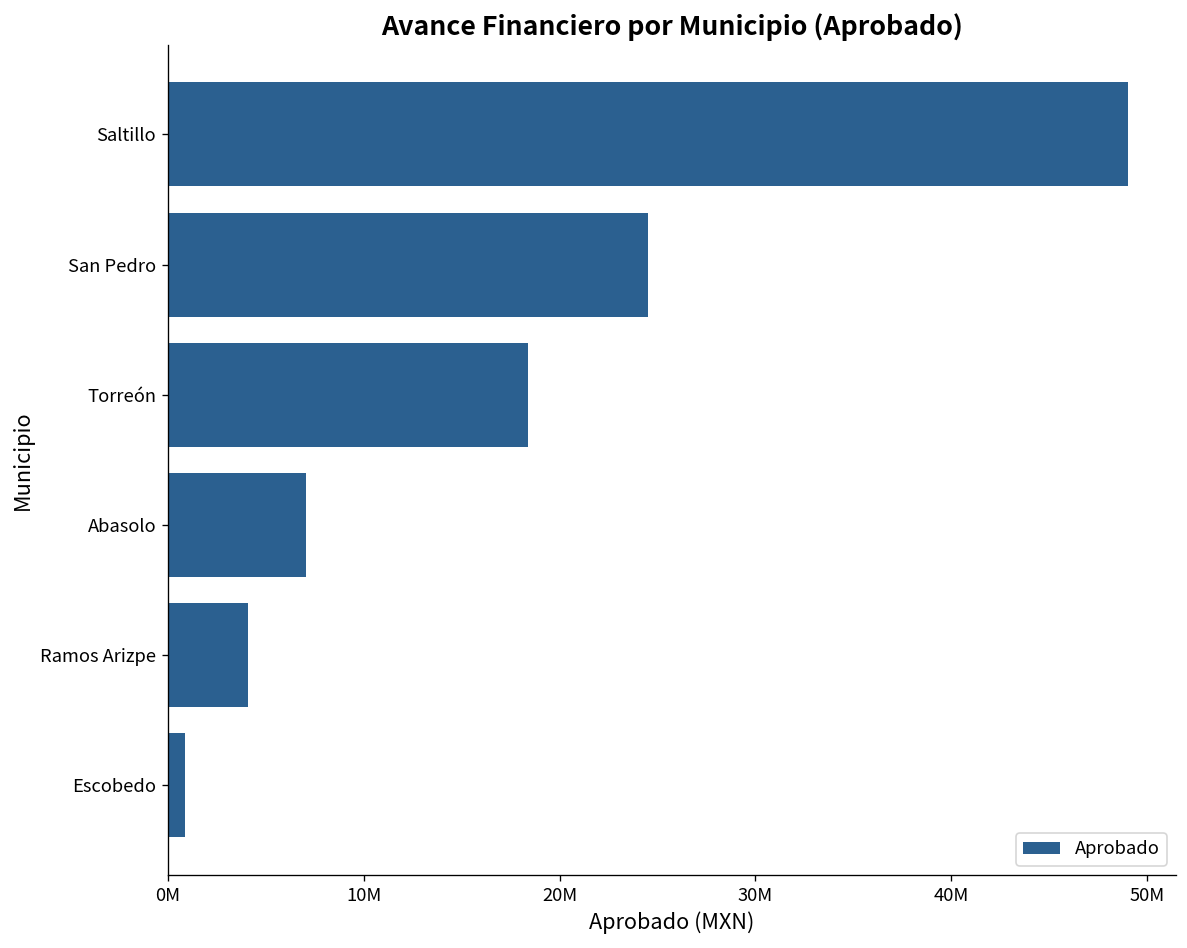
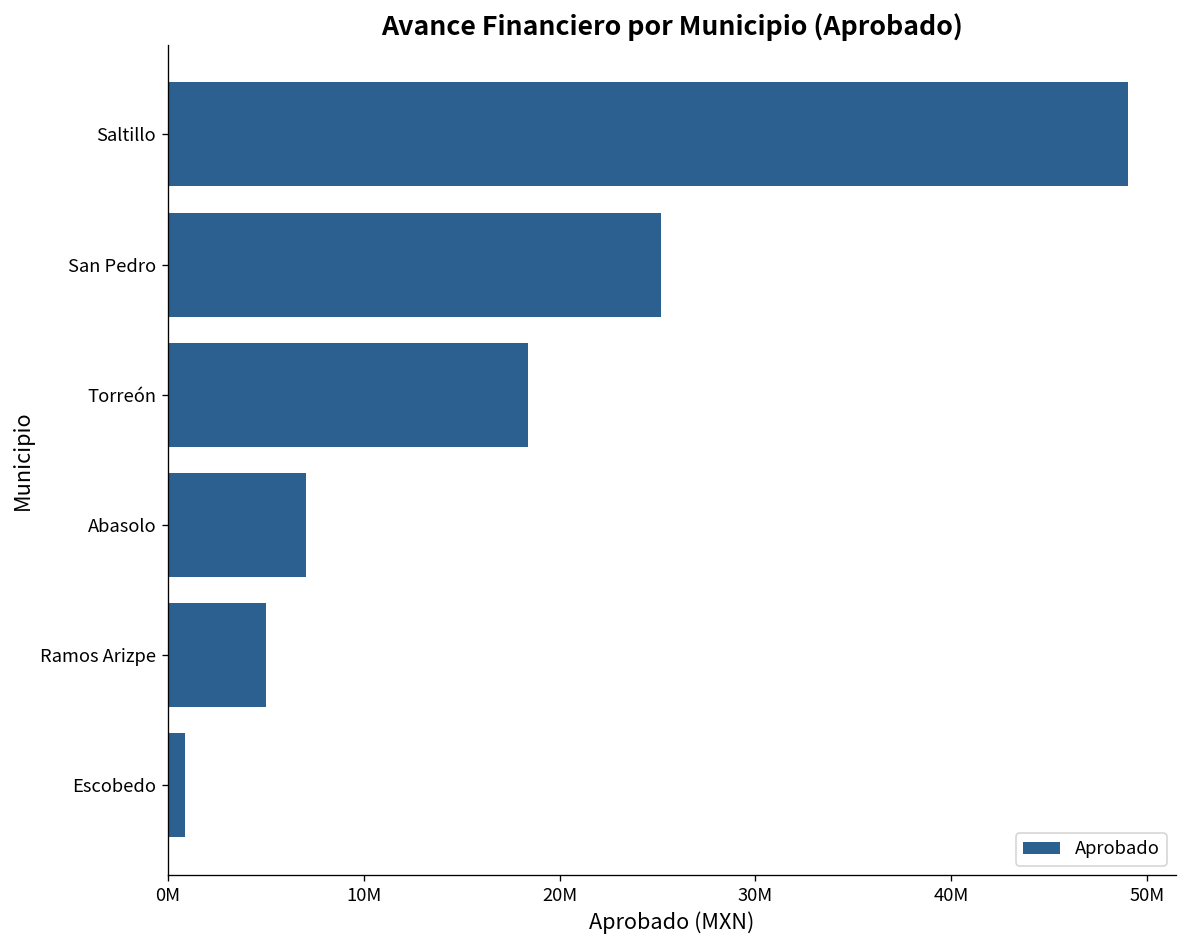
  {
    "Saltillo": 49000000,
-   "San Pedro": 24500000,
+   "San Pedro": 25200000,
    "Torreón": 18400000,
    "Abasolo": 7000000,
-   "Ramos Arizpe": 4100000,
+   "Ramos Arizpe": 5000000,
    "Escobedo": 900000
  }
